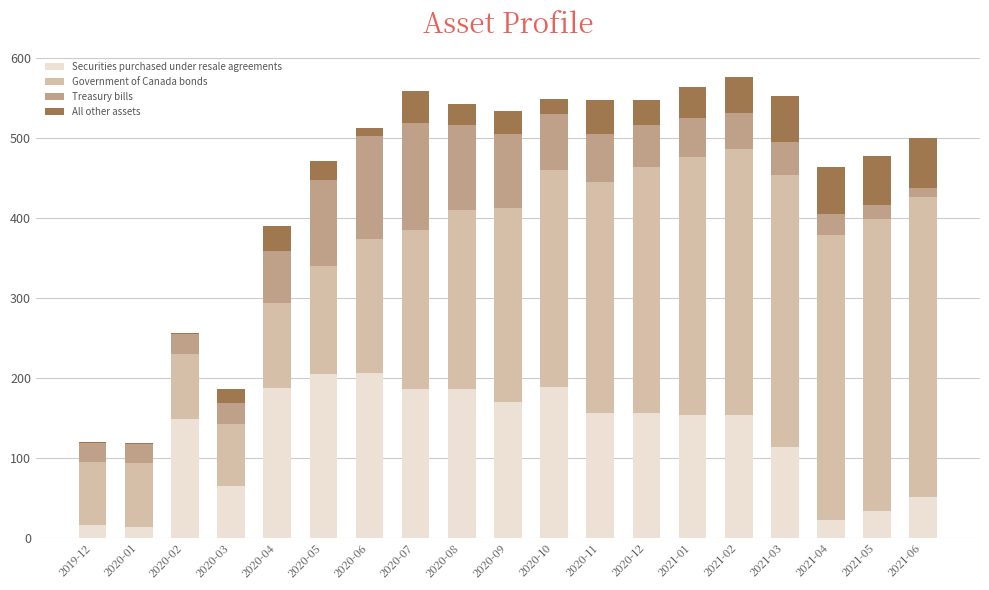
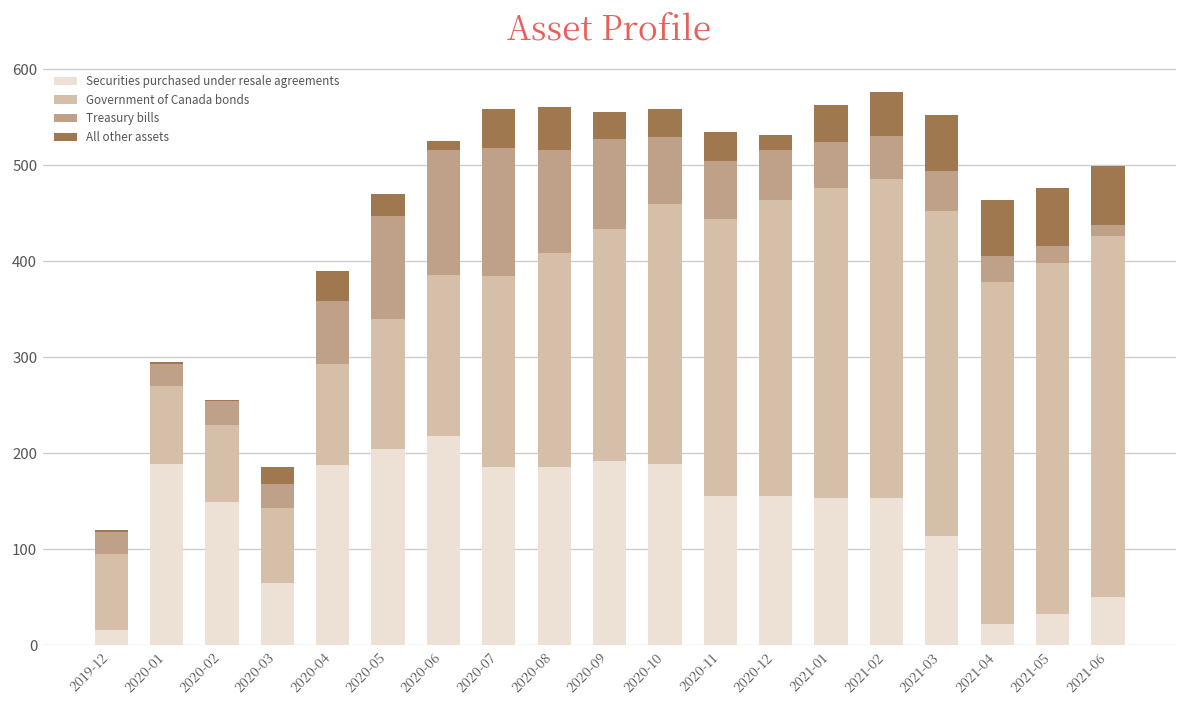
  {
    "Securities purchased under resale agreements": {
      "2019-12": 20,
-     "2020-01": 10,
+     "2020-01": 190,
      "2020-02": 150,
      "2020-03": 60,
      "2020-04": 190,
      "2020-05": 200,
-     "2020-06": 210,
+     "2020-06": 220,
      "2020-07": 190,
      "2020-08": 190,
-     "2020-09": 170,
+     "2020-09": 190,
      "2020-10": 190,
      "2020-11": 160,
      "2020-12": 160,
      "2021-01": 150,
      "2021-02": 150,
      "2021-03": 110,
      "2021-04": 20,
      "2021-05": 30,
      "2021-06": 50
    },
    "All other assets": {
      "2020-03": 20,
      "2020-04": 30,
      "2020-05": 20,
      "2020-06": 10,
      "2020-07": 40,
-     "2020-08": 30,
+     "2020-08": 40,
      "2020-09": 30,
-     "2020-10": 20,
-     "2020-11": 40,
-     "2020-12": 30,
+     "2020-10": 30,
+     "2020-11": 30,
+     "2020-12": 20,
      "2021-01": 40,
      "2021-02": 50,
      "2021-03": 60,
      "2021-04": 60,
      "2021-05": 60,
      "2021-06": 60
    }
  }
